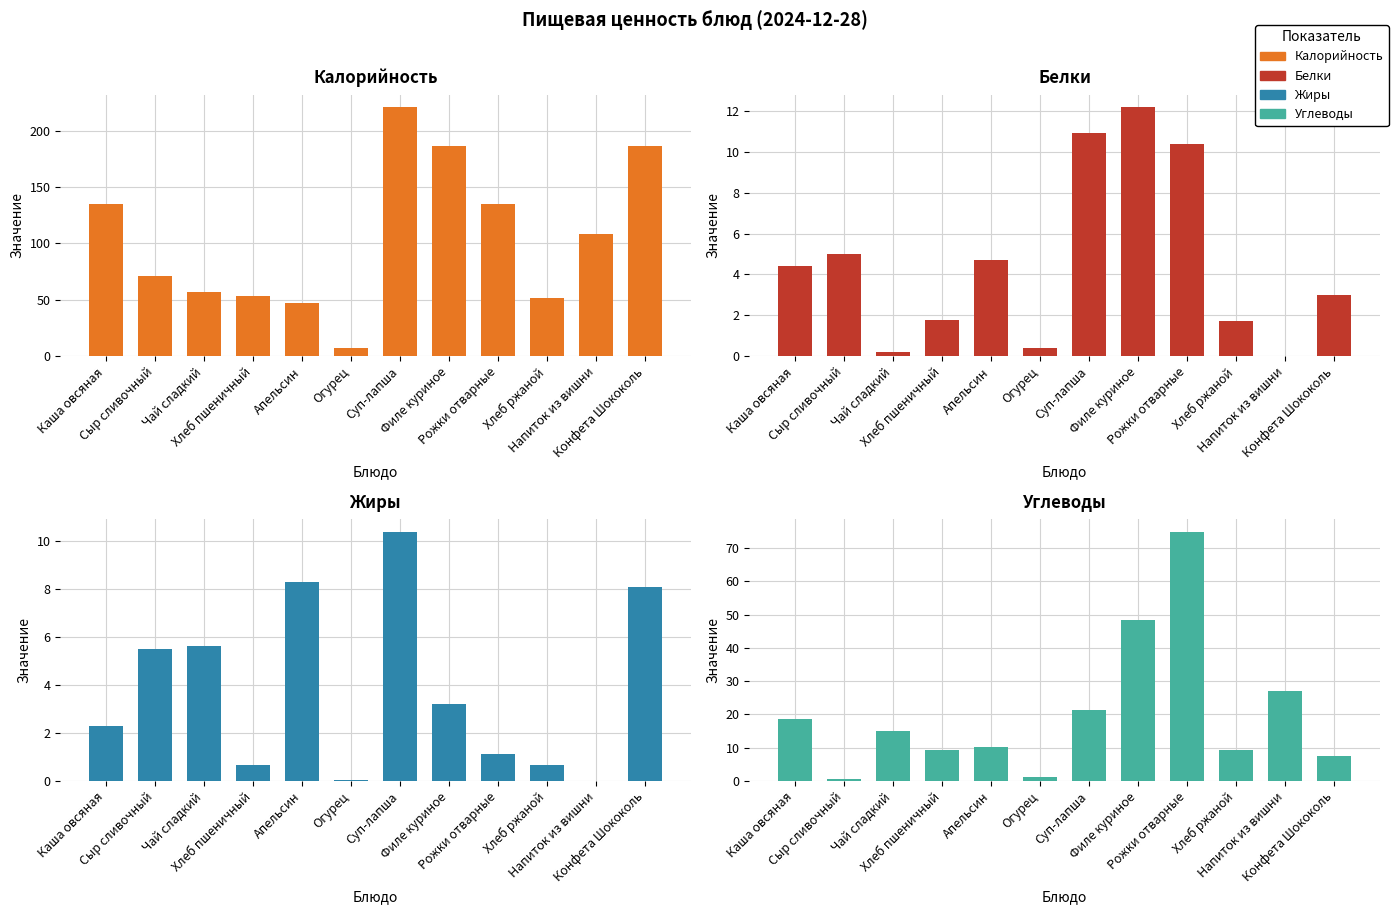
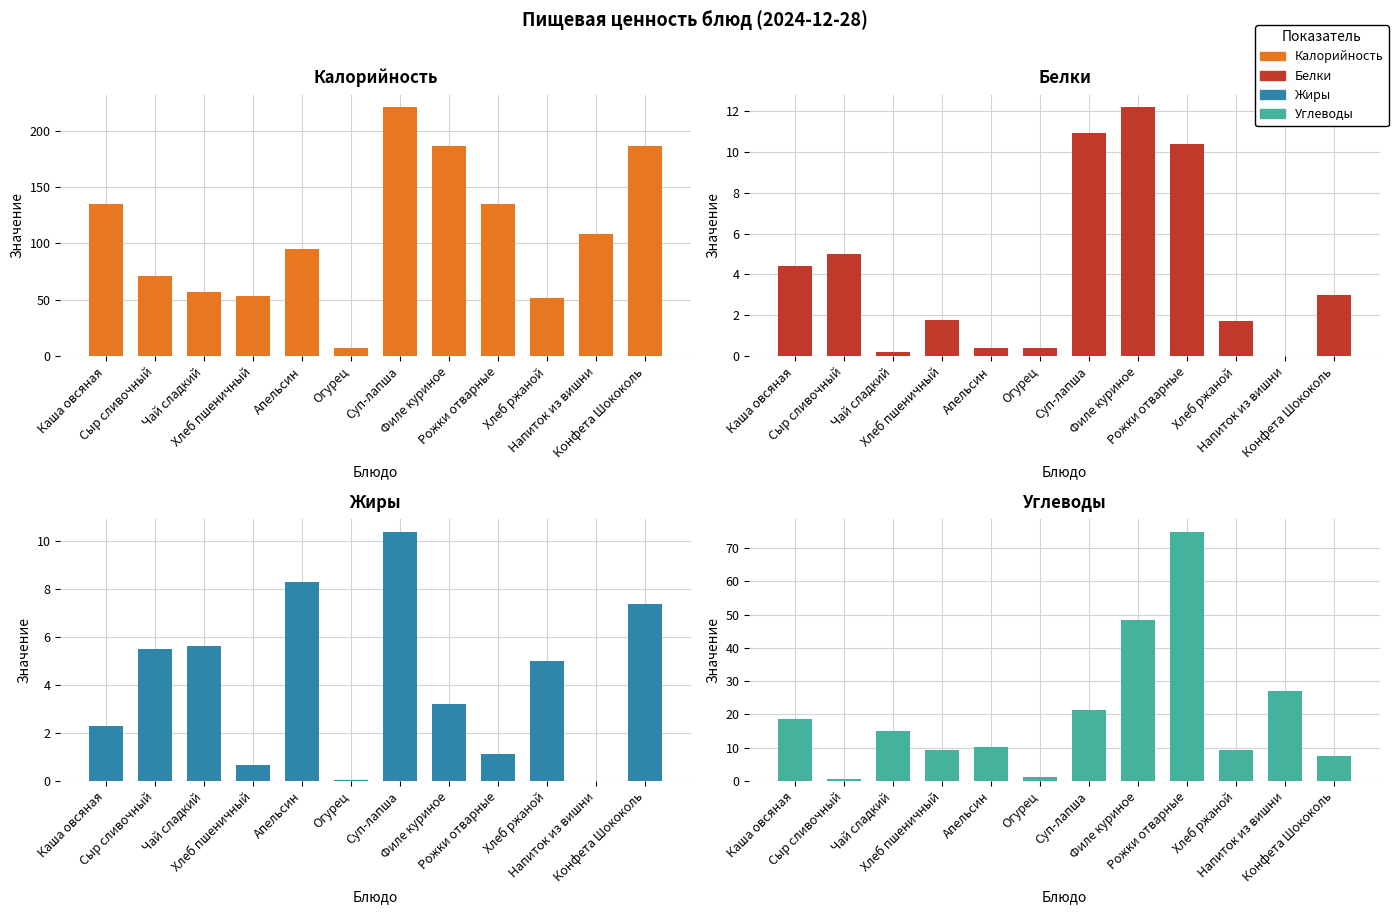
  {
    "Калорийность": {
      "Каша овсяная": 135,
      "Сыр сливочный": 71,
      "Чай сладкий": 57,
      "Хлеб пшеничный": 53,
-     "Апельсин": 47,
+     "Апельсин": 95,
      "Огурец": 7,
      "Суп-лапша": 221,
      "Филе куриное": 186,
      "Рожки отварные": 135,
      "Хлеб ржаной": 52,
      "Напиток из вишни": 108,
      "Конфета Шококоль": 186
    },
    "Белки": {
      "Каша овсяная": 4.4,
      "Сыр сливочный": 5.0,
      "Чай сладкий": 0.2,
      "Хлеб пшеничный": 1.8,
-     "Апельсин": 4.7,
+     "Апельсин": 0.4,
      "Огурец": 0.4,
      "Суп-лапша": 10.9,
      "Филе куриное": 12.2,
      "Рожки отварные": 10.4,
      "Хлеб ржаной": 1.7,
      "Напиток из вишни": 0.0,
      "Конфета Шококоль": 3.0
    },
    "Жиры": {
      "Каша овсяная": 2.3,
      "Сыр сливочный": 5.5,
      "Чай сладкий": 5.6,
      "Хлеб пшеничный": 0.7,
      "Апельсин": 8.3,
      "Суп-лапша": 10.4,
      "Филе куриное": 3.2,
      "Рожки отварные": 1.1,
-     "Хлеб ржаной": 0.7,
+     "Хлеб ржаной": 5.0,
      "Напиток из вишни": 0.0,
-     "Конфета Шококоль": 8.1
+     "Конфета Шококоль": 7.4
    },
    "Углеводы": {
      "Каша овсяная": 19,
      "Чай сладкий": 15,
      "Хлеб пшеничный": 9,
      "Апельсин": 10,
      "Огурец": 1,
      "Суп-лапша": 21,
      "Филе куриное": 48,
      "Рожки отварные": 75,
      "Хлеб ржаной": 9,
      "Напиток из вишни": 27,
      "Конфета Шококоль": 7
    }
  }
